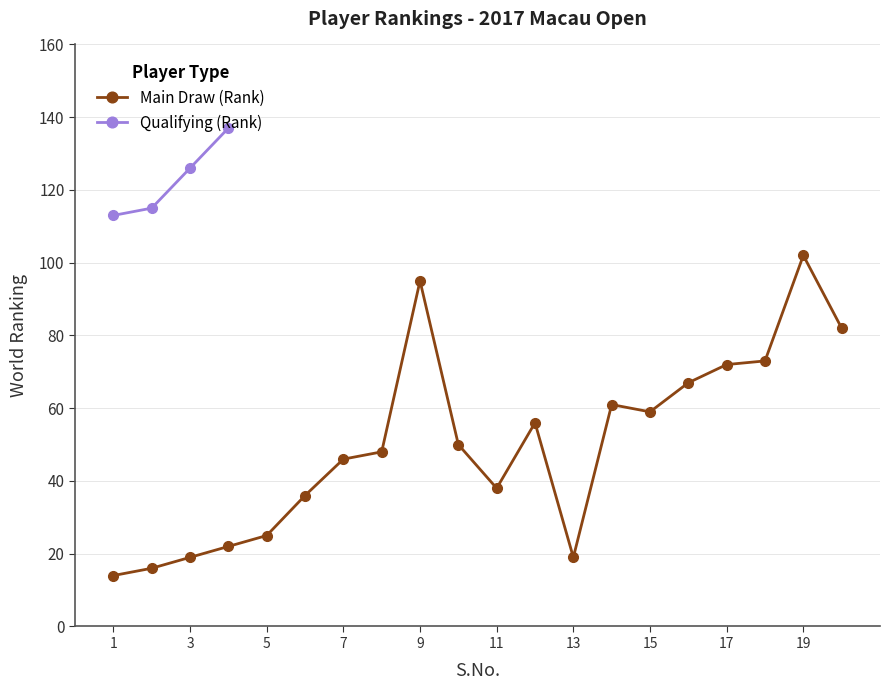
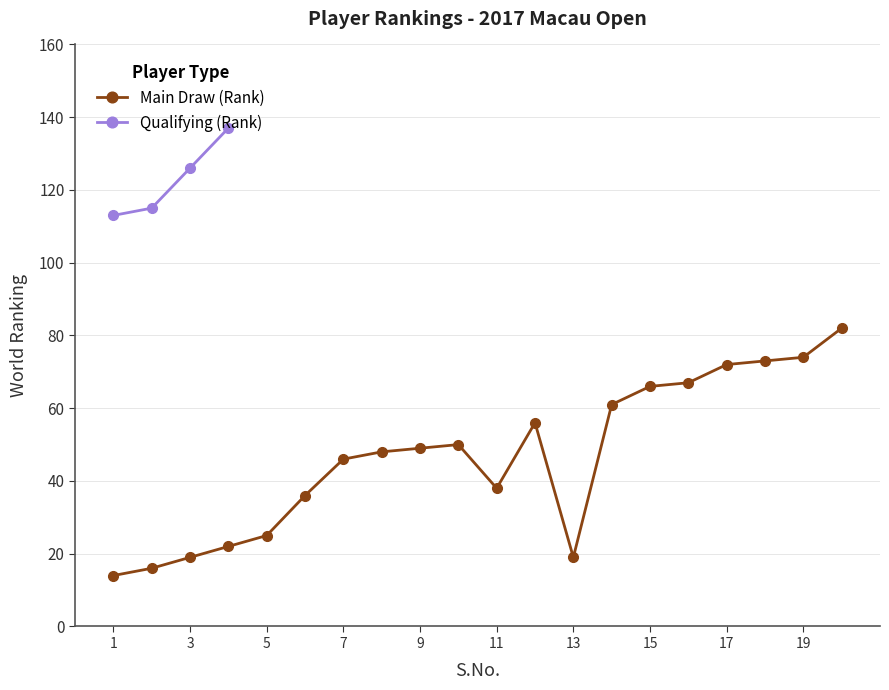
  {
    "Main Draw (Rank)": {
      "1": 14,
      "3": 19,
      "5": 25,
      "7": 46,
-     "9": 95,
+     "9": 49,
      "11": 38,
      "13": 19,
-     "15": 59,
+     "15": 66,
      "17": 72,
-     "19": 102
+     "19": 74
    },
    "Qualifying (Rank)": {
      "1": 113,
      "3": 126
    }
  }
